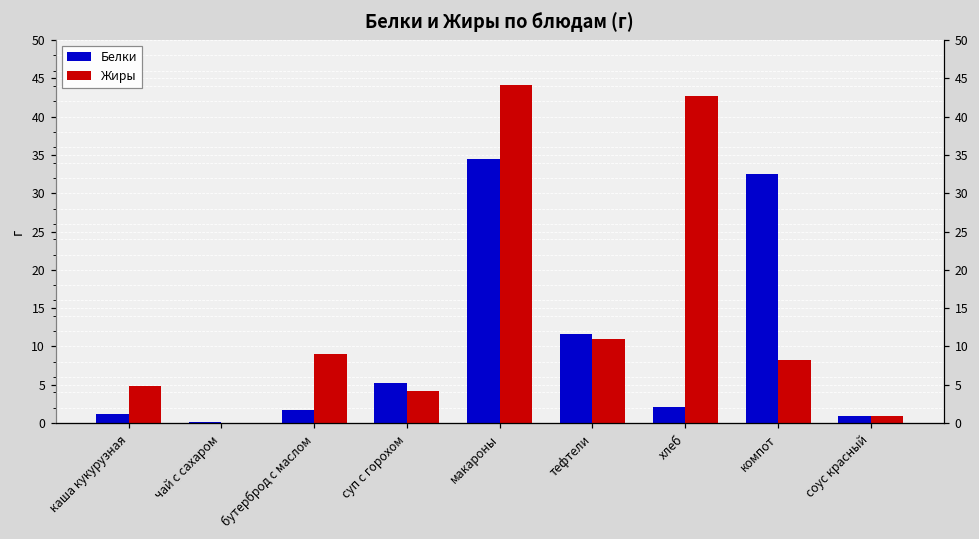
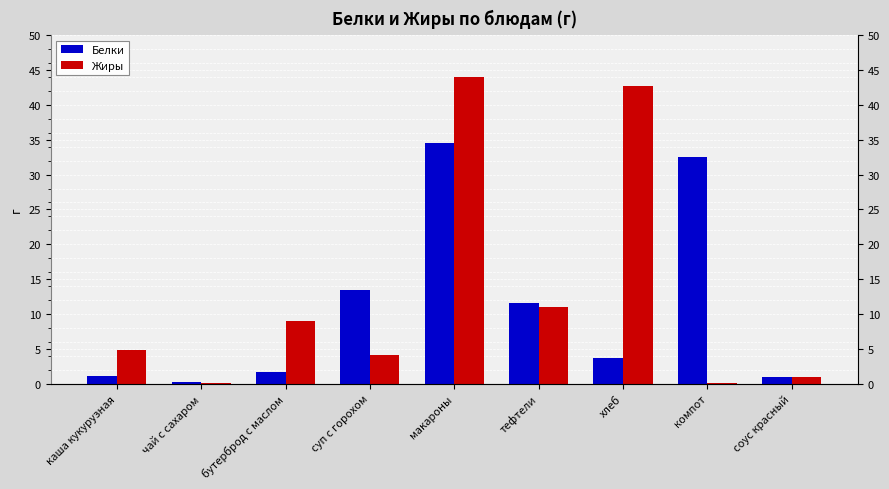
  {
    "Белки": {
      "каша кукурузная": 1,
      "бутерброд с маслом": 2,
-     "суп с горохом": 5,
+     "суп с горохом": 13,
      "макароны": 34,
      "тефтели": 12,
-     "хлеб": 2,
+     "хлеб": 4,
      "компот": 32,
      "соус красный": 1
    },
    "Жиры": {
      "каша кукурузная": 5,
      "бутерброд с маслом": 9,
      "суп с горохом": 4,
      "макароны": 44,
      "тефтели": 11,
      "хлеб": 43,
-     "компот": 8,
+     "компот": 0,
      "соус красный": 1
    }
  }
